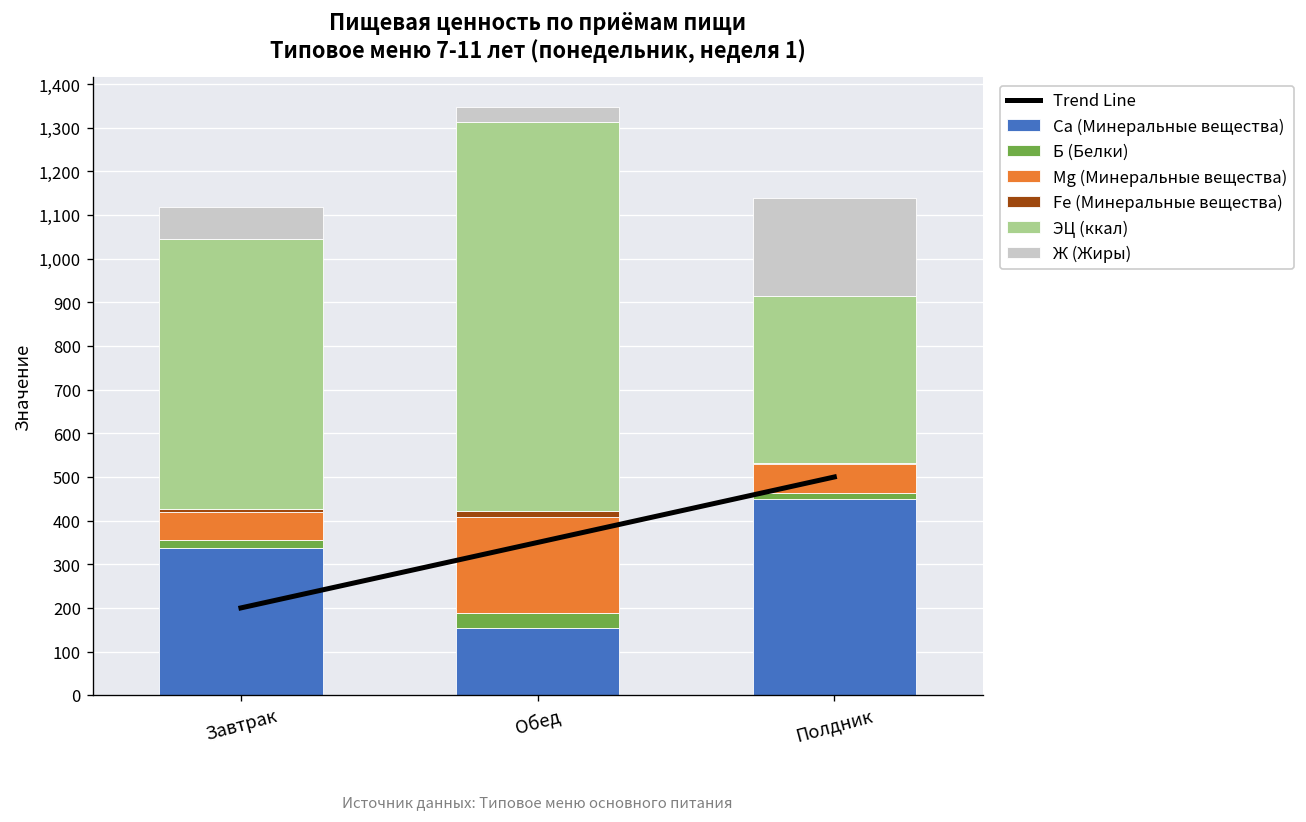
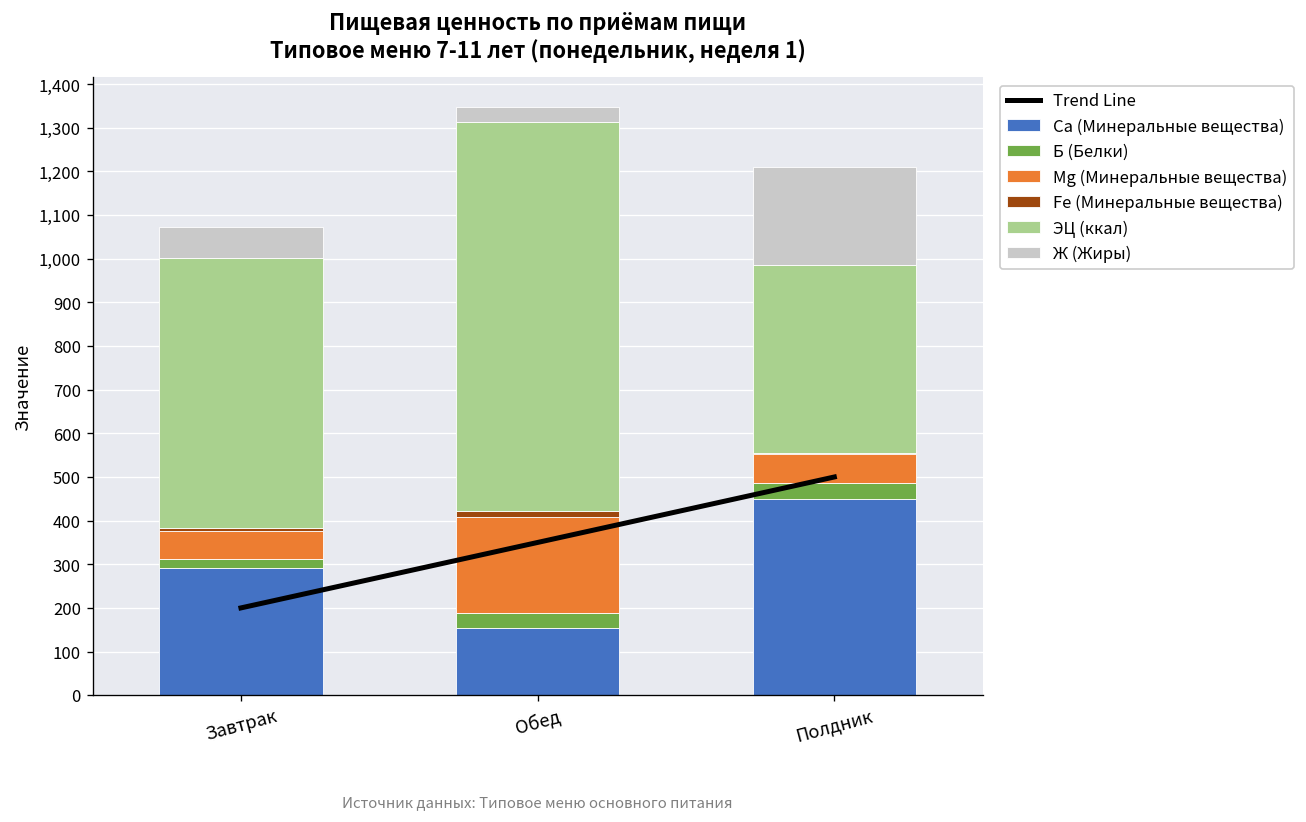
  {
    "Ca (Минеральные вещества)": {
-     "Завтрак": 340,
+     "Завтрак": 290,
      "Обед": 150,
      "Полдник": 450
    },
    "Trend Line": {
      "Завтрак": 200,
      "Обед": 350,
      "Полдник": 500
    },
    "Б (Белки)": {
      "Завтрак": 20,
      "Обед": 30,
-     "Полдник": 10
+     "Полдник": 40
    },
    "Mg (Минеральные вещества)": {
      "Завтрак": 60,
      "Обед": 220,
      "Полдник": 70
    },
    "Fe (Минеральные вещества)": {
      "Обед": 10
    },
    "ЭЦ (ккал)": {
      "Завтрак": 620,
      "Обед": 890,
-     "Полдник": 380
+     "Полдник": 430
    },
    "Ж (Жиры)": {
      "Завтрак": 70,
      "Обед": 30,
      "Полдник": 220
    }
  }
